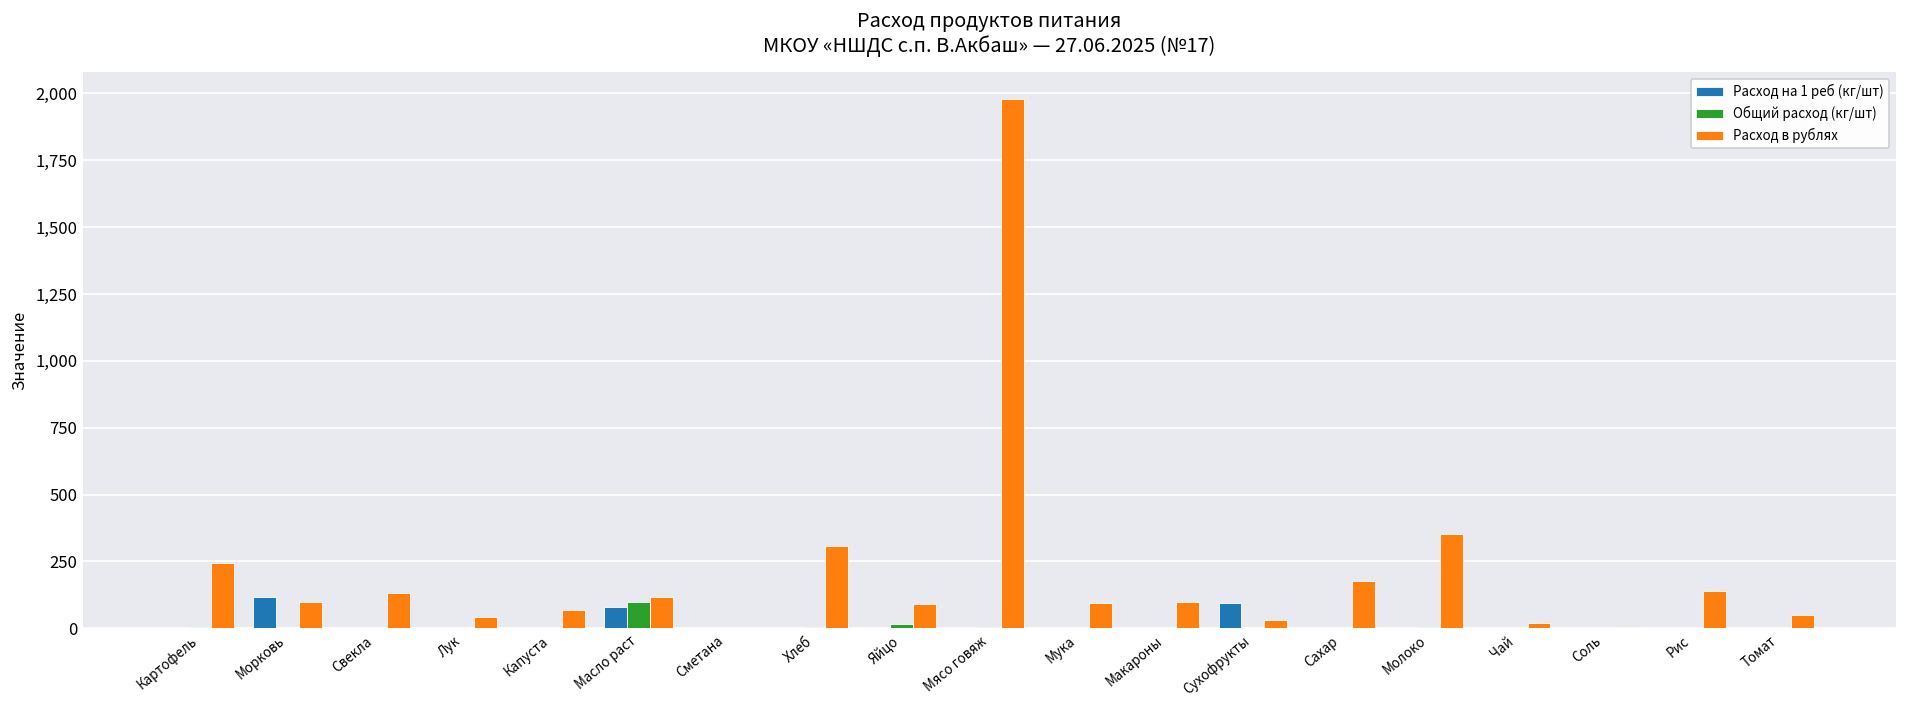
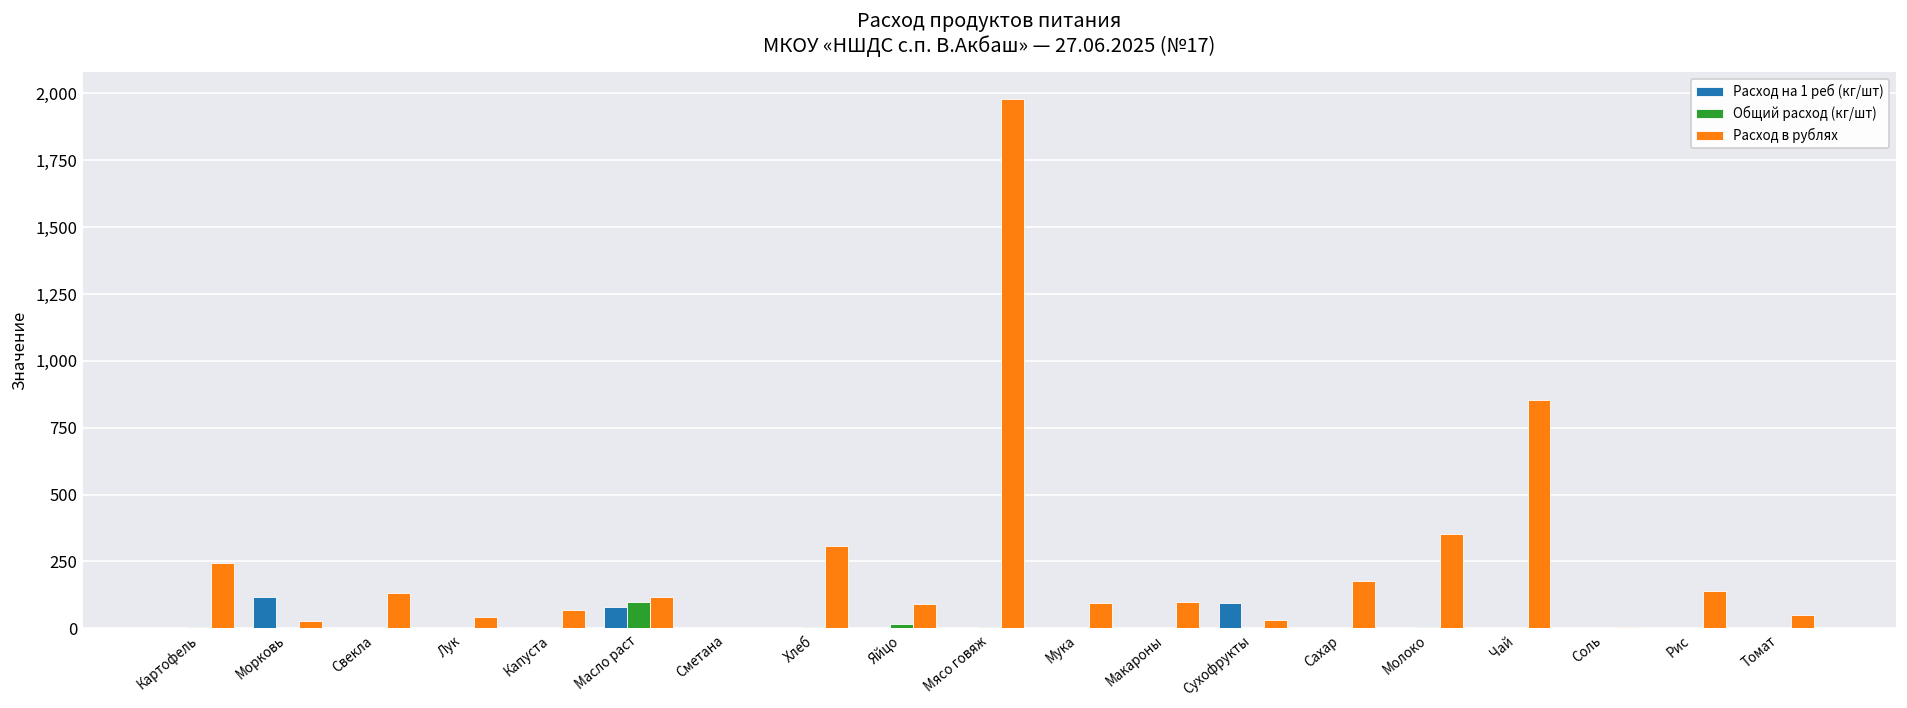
  {
    "Расход на 1 реб (кг/шт)": {
      "Морковь": "120",
      "Масло раст": "80",
      "Сухофрукты": "100"
    },
    "Общий расход (кг/шт)": {
      "Масло раст": "100",
      "Сметана": "0",
      "Яйцо": "20"
    },
    "Расход в рублях": {
      "Картофель": "240",
-     "Морковь": "100",
+     "Морковь": "30",
      "Свекла": "130",
      "Лук": "40",
      "Капуста": "70",
      "Масло раст": "120",
      "Сметана": "0",
      "Хлеб": "310",
      "Яйцо": "90",
      "Мясо говяж": "1,980",
      "Мука": "100",
      "Макароны": "100",
      "Сухофрукты": "30",
      "Сахар": "180",
      "Молоко": "350",
-     "Чай": "20",
+     "Чай": "850",
      "Рис": "140",
      "Томат": "50"
    }
  }
